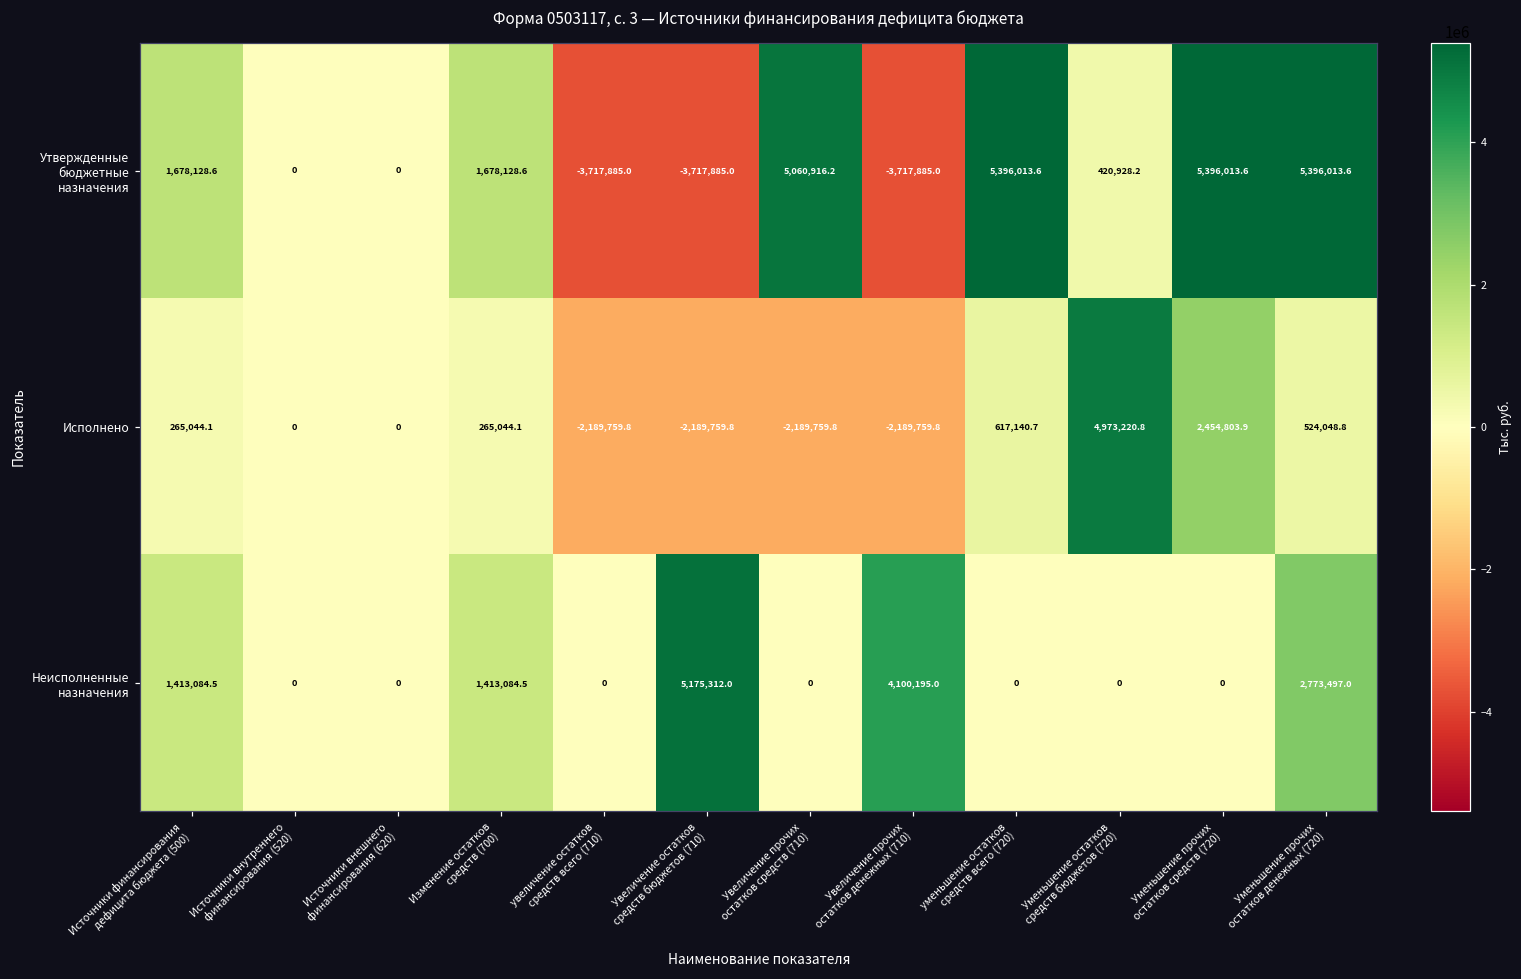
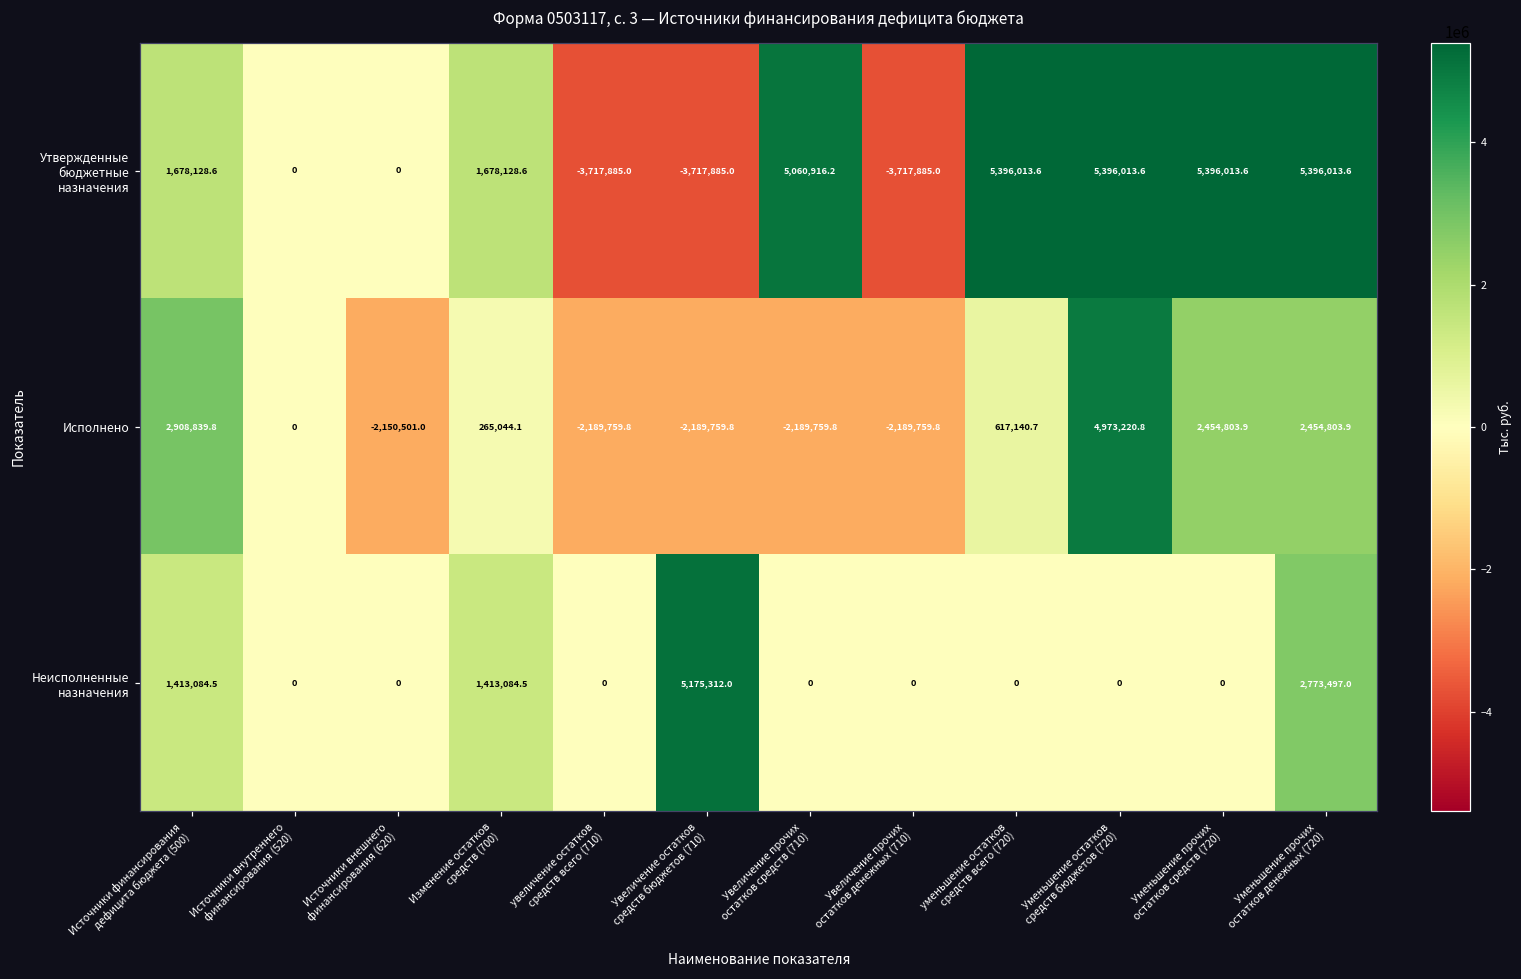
  {
    "Утвержденные бюджетные назначения": {
      "Источники финансирования дефицита бюджета (500)": "1,678,128.6",
      "Источники внутреннего финансирования (520)": "0",
      "Источники внешнего финансирования (620)": "0",
      "Изменение остатков средств (700)": "1,678,128.6",
      "увеличение остатков средств всего (710)": "-3,717,885.0",
      "Увеличение остатков средств бюджетов (710)": "-3,717,885.0",
      "Увеличение прочих остатков средств (710)": "5,060,916.2",
      "Увеличение прочих остатков денежных (710)": "-3,717,885.0",
      "уменьшение остатков средств всего (720)": "5,396,013.6",
-     "Уменьшение остатков средств бюджетов (720)": "420,928.2",
+     "Уменьшение остатков средств бюджетов (720)": "5,396,013.6",
      "Уменьшение прочих остатков средств (720)": "5,396,013.6",
      "Уменьшение прочих остатков денежных (720)": "5,396,013.6"
    },
    "Исполнено": {
-     "Источники финансирования дефицита бюджета (500)": "265,044.1",
+     "Источники финансирования дефицита бюджета (500)": "2,908,839.8",
      "Источники внутреннего финансирования (520)": "0",
-     "Источники внешнего финансирования (620)": "0",
+     "Источники внешнего финансирования (620)": "-2,150,501.0",
      "Изменение остатков средств (700)": "265,044.1",
      "увеличение остатков средств всего (710)": "-2,189,759.8",
      "Увеличение остатков средств бюджетов (710)": "-2,189,759.8",
      "Увеличение прочих остатков средств (710)": "-2,189,759.8",
      "Увеличение прочих остатков денежных (710)": "-2,189,759.8",
      "уменьшение остатков средств всего (720)": "617,140.7",
      "Уменьшение остатков средств бюджетов (720)": "4,973,220.8",
      "Уменьшение прочих остатков средств (720)": "2,454,803.9",
-     "Уменьшение прочих остатков денежных (720)": "524,048.8"
+     "Уменьшение прочих остатков денежных (720)": "2,454,803.9"
    },
    "Неисполненные назначения": {
      "Источники финансирования дефицита бюджета (500)": "1,413,084.5",
      "Источники внутреннего финансирования (520)": "0",
      "Источники внешнего финансирования (620)": "0",
      "Изменение остатков средств (700)": "1,413,084.5",
      "увеличение остатков средств всего (710)": "0",
      "Увеличение остатков средств бюджетов (710)": "5,175,312.0",
      "Увеличение прочих остатков средств (710)": "0",
-     "Увеличение прочих остатков денежных (710)": "4,100,195.0",
+     "Увеличение прочих остатков денежных (710)": "0",
      "уменьшение остатков средств всего (720)": "0",
      "Уменьшение остатков средств бюджетов (720)": "0",
      "Уменьшение прочих остатков средств (720)": "0",
      "Уменьшение прочих остатков денежных (720)": "2,773,497.0"
    }
  }
